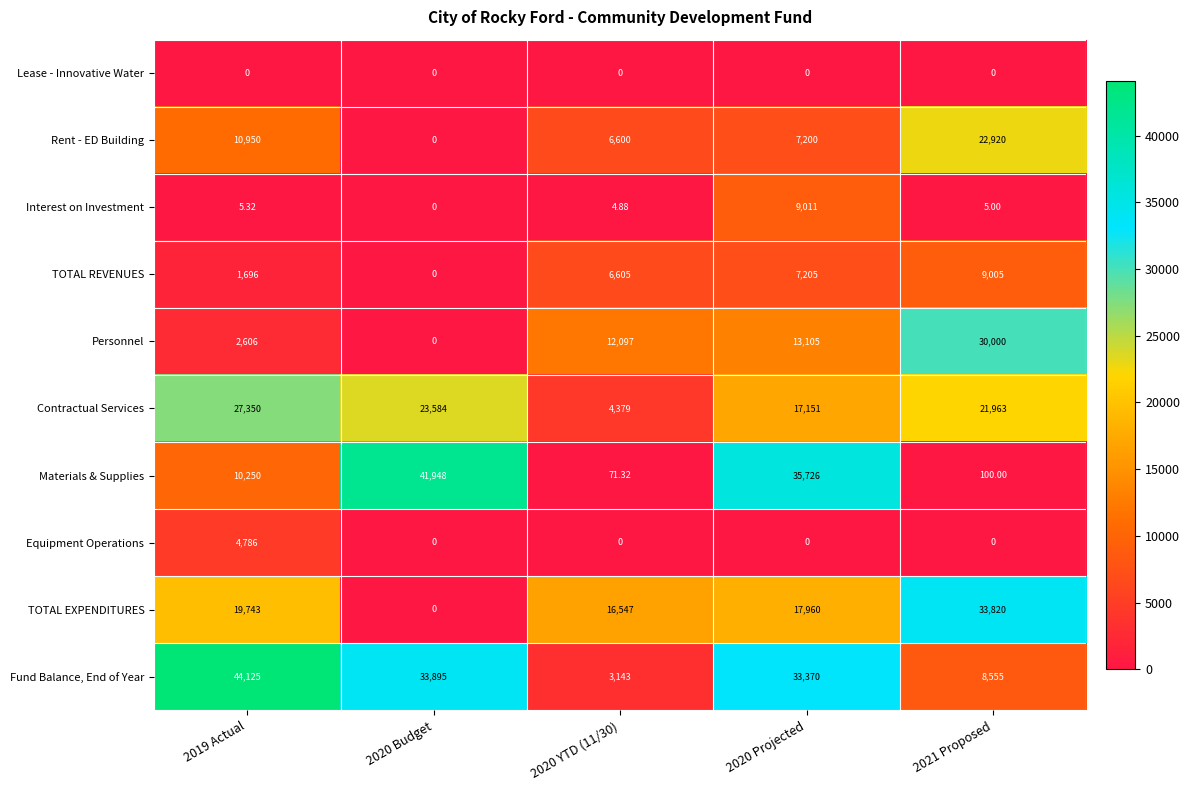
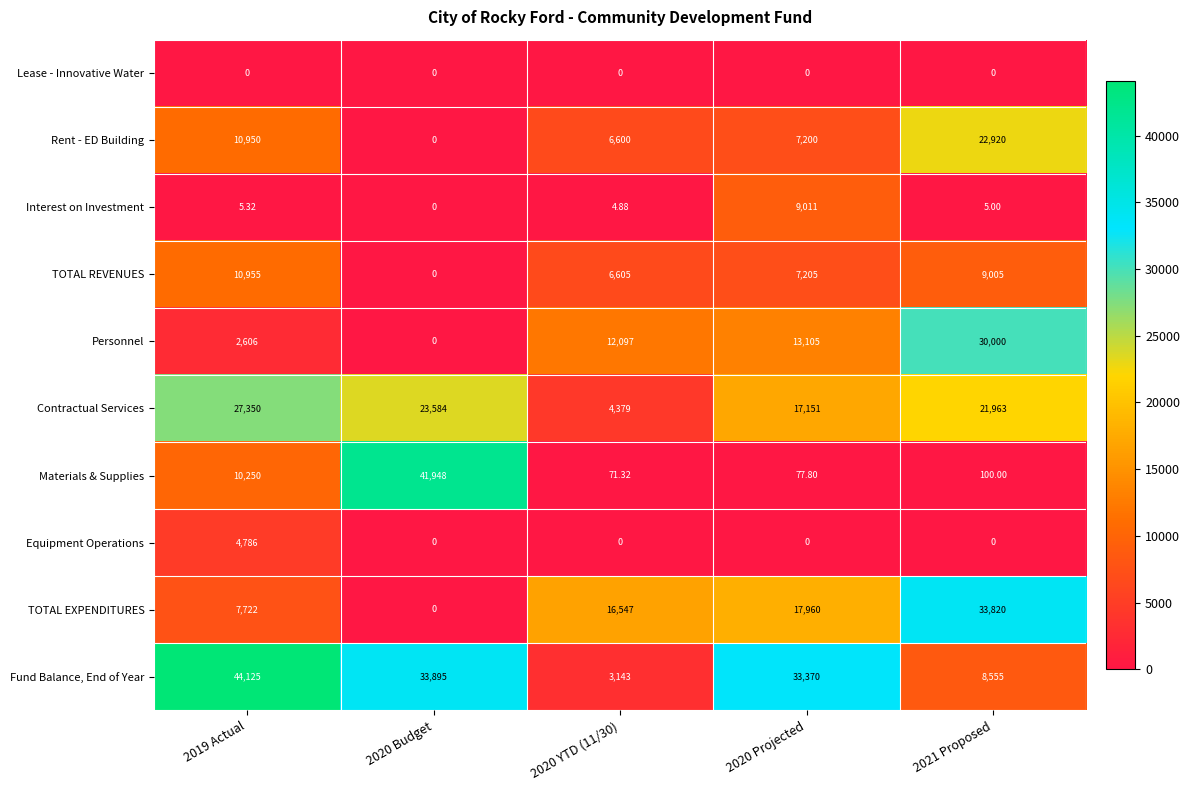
  {
    "Lease - Innovative Water": {
      "2019 Actual": "0",
      "2020 Budget": "0",
      "2020 YTD (11/30)": "0",
      "2020 Projected": "0",
      "2021 Proposed": "0"
    },
    "Rent - ED Building": {
      "2019 Actual": "10,950",
      "2020 Budget": "0",
      "2020 YTD (11/30)": "6,600",
      "2020 Projected": "7,200",
      "2021 Proposed": "22,920"
    },
    "Interest on Investment": {
      "2019 Actual": "5.32",
      "2020 Budget": "0",
      "2020 YTD (11/30)": "4.88",
      "2020 Projected": "9,011",
      "2021 Proposed": "5.00"
    },
    "TOTAL REVENUES": {
-     "2019 Actual": "1,696",
+     "2019 Actual": "10,955",
      "2020 Budget": "0",
      "2020 YTD (11/30)": "6,605",
      "2020 Projected": "7,205",
      "2021 Proposed": "9,005"
    },
    "Personnel": {
      "2019 Actual": "2,606",
      "2020 Budget": "0",
      "2020 YTD (11/30)": "12,097",
      "2020 Projected": "13,105",
      "2021 Proposed": "30,000"
    },
    "Contractual Services": {
      "2019 Actual": "27,350",
      "2020 Budget": "23,584",
      "2020 YTD (11/30)": "4,379",
      "2020 Projected": "17,151",
      "2021 Proposed": "21,963"
    },
    "Materials & Supplies": {
      "2019 Actual": "10,250",
      "2020 Budget": "41,948",
      "2020 YTD (11/30)": "71.32",
-     "2020 Projected": "35,726",
+     "2020 Projected": "77.80",
      "2021 Proposed": "100.00"
    },
    "Equipment Operations": {
      "2019 Actual": "4,786",
      "2020 Budget": "0",
      "2020 YTD (11/30)": "0",
      "2020 Projected": "0",
      "2021 Proposed": "0"
    },
    "TOTAL EXPENDITURES": {
-     "2019 Actual": "19,743",
+     "2019 Actual": "7,722",
      "2020 Budget": "0",
      "2020 YTD (11/30)": "16,547",
      "2020 Projected": "17,960",
      "2021 Proposed": "33,820"
    },
    "Fund Balance, End of Year": {
      "2019 Actual": "44,125",
      "2020 Budget": "33,895",
      "2020 YTD (11/30)": "3,143",
      "2020 Projected": "33,370",
      "2021 Proposed": "8,555"
    }
  }
